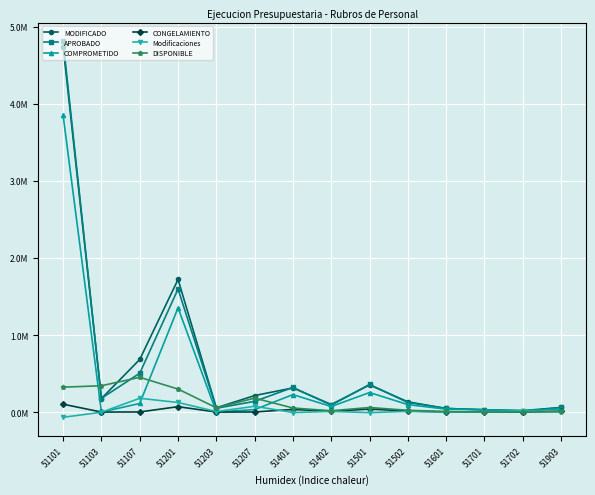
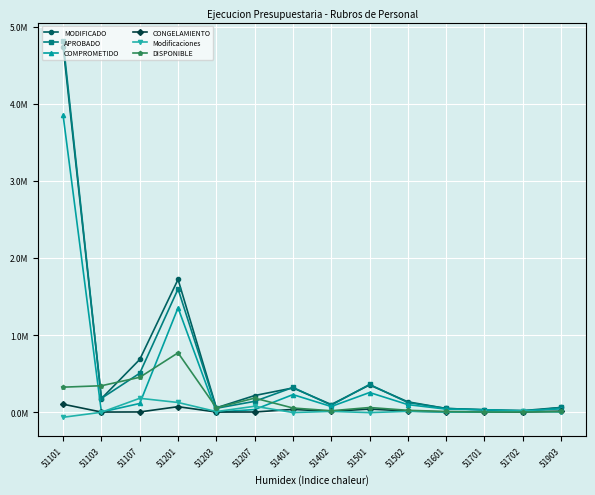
  {
    "DISPONIBLE": {
      "51101": 300000,
      "51103": 300000,
      "51107": 500000,
-     "51201": 300000,
+     "51201": 800000,
      "51207": 200000
    }
  }
